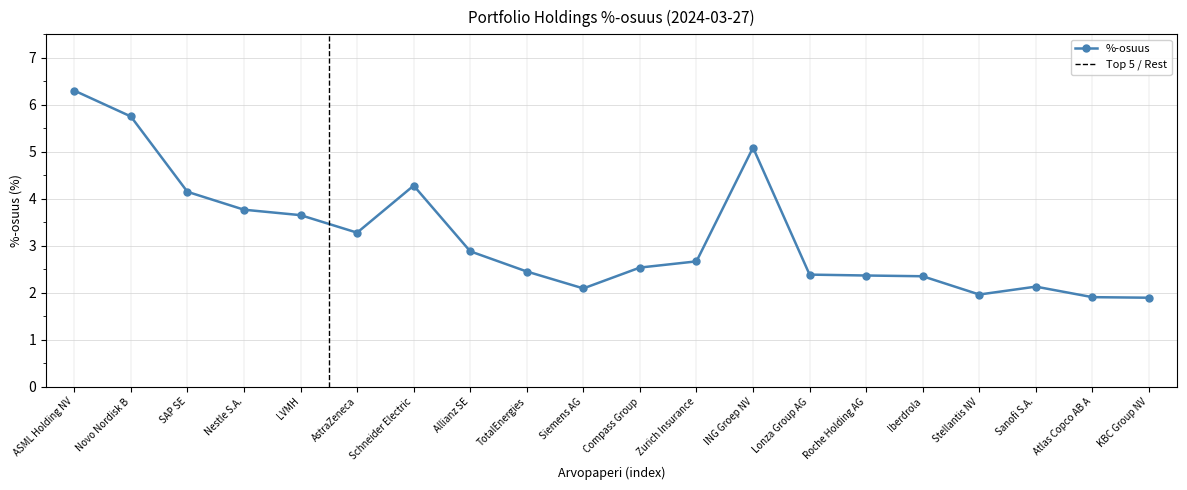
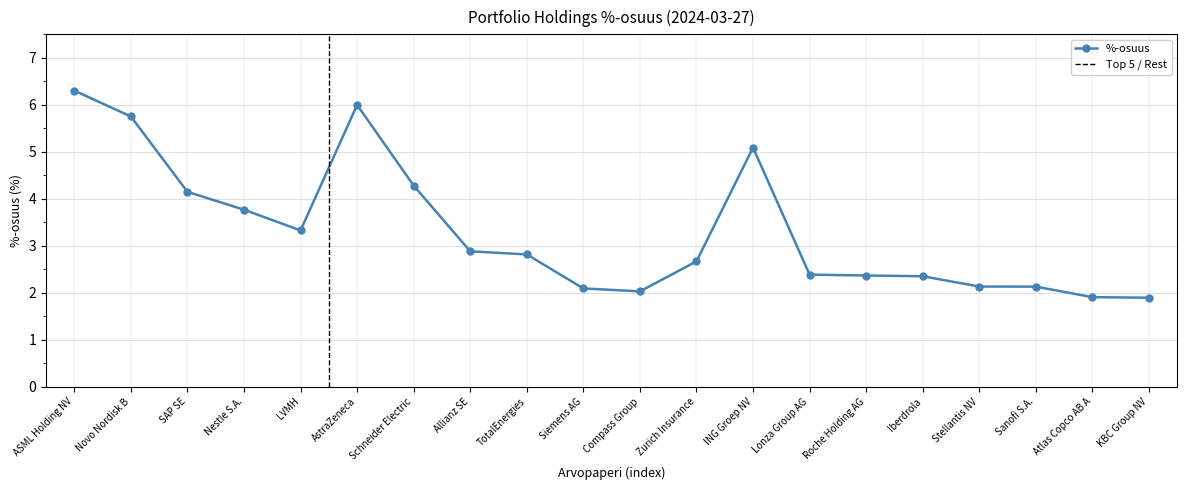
  {
    "ASML Holding NV": 6.3,
    "Novo Nordisk B": 5.8,
    "SAP SE": 4.1,
    "Nestle S.A.": 3.8,
-   "LVMH": 3.7,
-   "AstraZeneca": 3.3,
+   "LVMH": 3.3,
+   "AstraZeneca": 6.0,
    "Schneider Electric": 4.3,
    "Allianz SE": 2.9,
-   "TotalEnergies": 2.5,
+   "TotalEnergies": 2.8,
    "Siemens AG": 2.1,
-   "Compass Group": 2.5,
+   "Compass Group": 2.0,
    "Zurich Insurance": 2.7,
    "ING Groep NV": 5.1,
    "Lonza Group AG": 2.4,
    "Roche Holding AG": 2.4,
    "Iberdrola": 2.3,
-   "Stellantis NV": 2.0,
+   "Stellantis NV": 2.1,
    "Sanofi S.A.": 2.1,
    "Atlas Copco AB A": 1.9,
    "KBC Group NV": 1.9
  }
